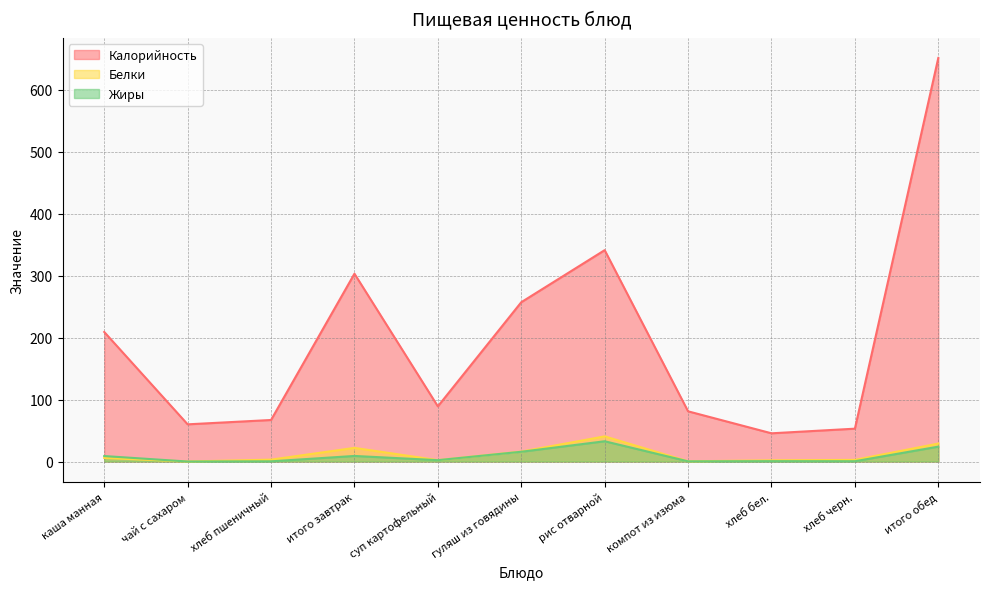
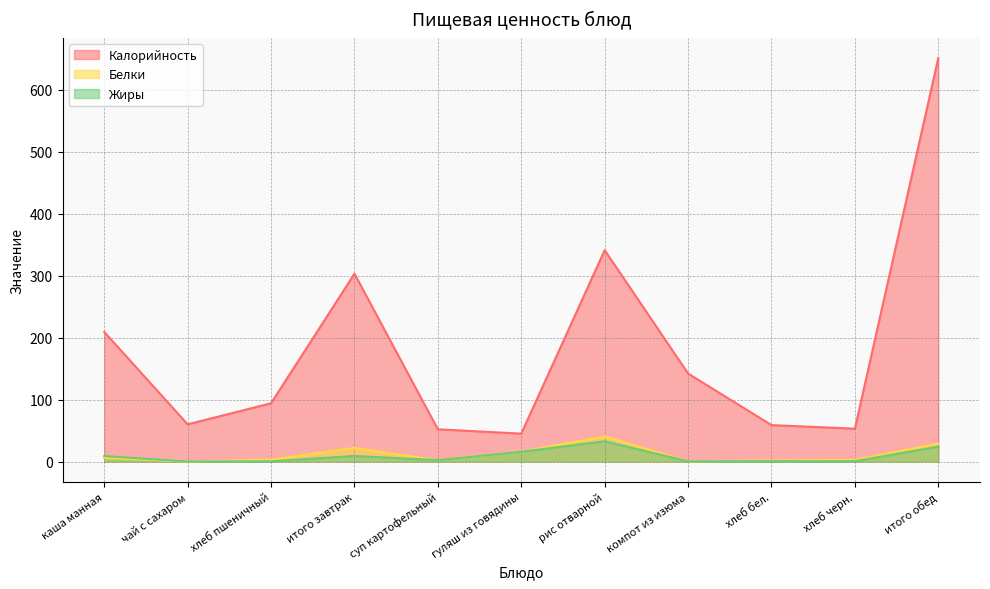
  {
    "Калорийность": {
      "каша манная": 210,
      "чай с сахаром": 60,
-     "хлеб пшеничный": 70,
+     "хлеб пшеничный": 90,
      "итого завтрак": 300,
-     "суп картофельный": 90,
-     "гуляш из говядины": 260,
+     "суп картофельный": 50,
+     "гуляш из говядины": 50,
      "рис отварной": 340,
-     "компот из изюма": 80,
-     "хлеб бел.": 50,
+     "компот из изюма": 140,
+     "хлеб бел.": 60,
      "хлеб черн.": 50,
      "итого обед": 650
    },
    "Белки": {
      "итого завтрак": 20,
      "рис отварной": 40,
      "итого обед": 30
    },
    "Жиры": {
      "итого завтрак": 10,
      "рис отварной": 30,
      "итого обед": 20
    }
  }
